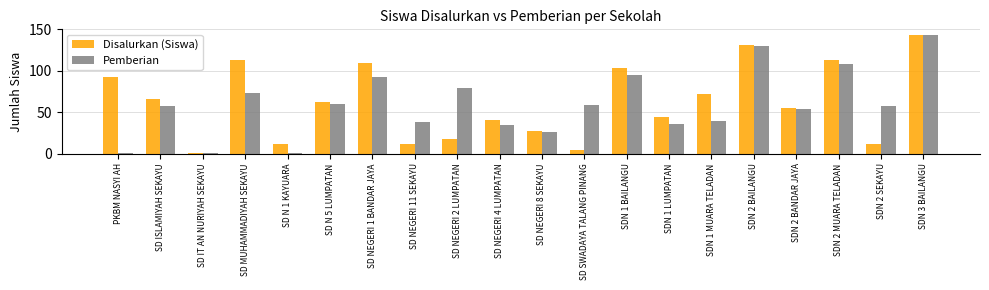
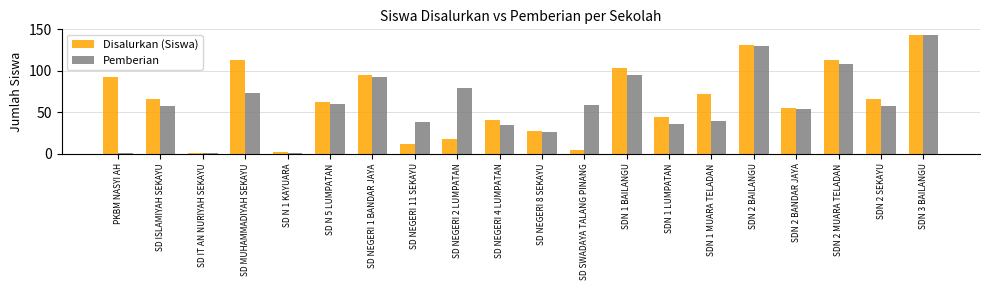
  {
    "Disalurkan (Siswa)": {
      "PKBM NASYI AH": 90,
      "SD ISLAMIYAH SEKAYU": 70,
      "SD MUHAMMADIYAH SEKAYU": 110,
-     "SD N 1 KAYUARA": 10,
+     "SD N 1 KAYUARA": 0,
      "SD N 5 LUMPATAN": 60,
-     "SD NEGERI 1 BANDAR JAYA": 110,
+     "SD NEGERI 1 BANDAR JAYA": 100,
      "SD NEGERI 11 SEKAYU": 10,
      "SD NEGERI 2 LUMPATAN": 20,
      "SD NEGERI 4 LUMPATAN": 40,
      "SD NEGERI 8 SEKAYU": 30,
      "SD SWADAYA TALANG PINANG": 0,
      "SDN 1 BAILANGU": 100,
      "SDN 1 LUMPATAN": 40,
      "SDN 1 MUARA TELADAN": 70,
      "SDN 2 BAILANGU": 130,
      "SDN 2 BANDAR JAYA": 60,
      "SDN 2 MUARA TELADAN": 110,
-     "SDN 2 SEKAYU": 10,
+     "SDN 2 SEKAYU": 70,
      "SDN 3 BAILANGU": 140
    },
    "Pemberian": {
      "SD ISLAMIYAH SEKAYU": 60,
      "SD MUHAMMADIYAH SEKAYU": 70,
      "SD N 5 LUMPATAN": 60,
      "SD NEGERI 1 BANDAR JAYA": 90,
      "SD NEGERI 11 SEKAYU": 40,
      "SD NEGERI 2 LUMPATAN": 80,
      "SD NEGERI 4 LUMPATAN": 30,
      "SD NEGERI 8 SEKAYU": 30,
      "SD SWADAYA TALANG PINANG": 60,
      "SDN 1 BAILANGU": 100,
      "SDN 1 LUMPATAN": 40,
      "SDN 1 MUARA TELADAN": 40,
      "SDN 2 BAILANGU": 130,
      "SDN 2 BANDAR JAYA": 50,
      "SDN 2 MUARA TELADAN": 110,
      "SDN 2 SEKAYU": 60,
      "SDN 3 BAILANGU": 140
    }
  }
